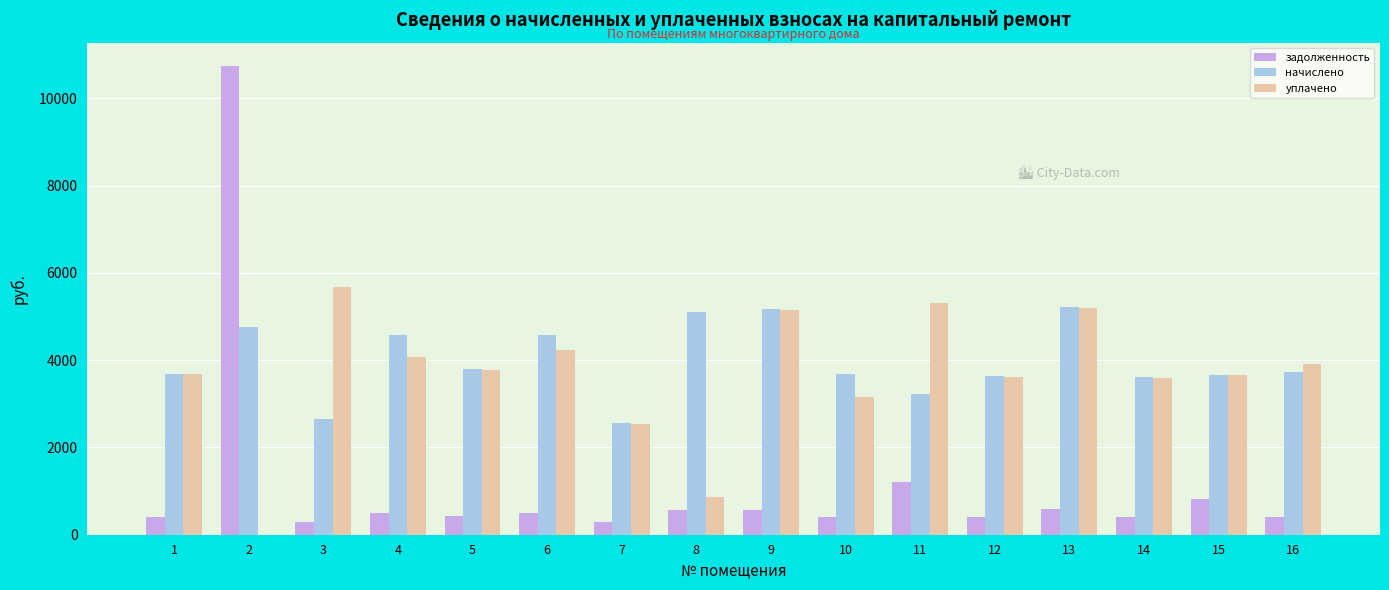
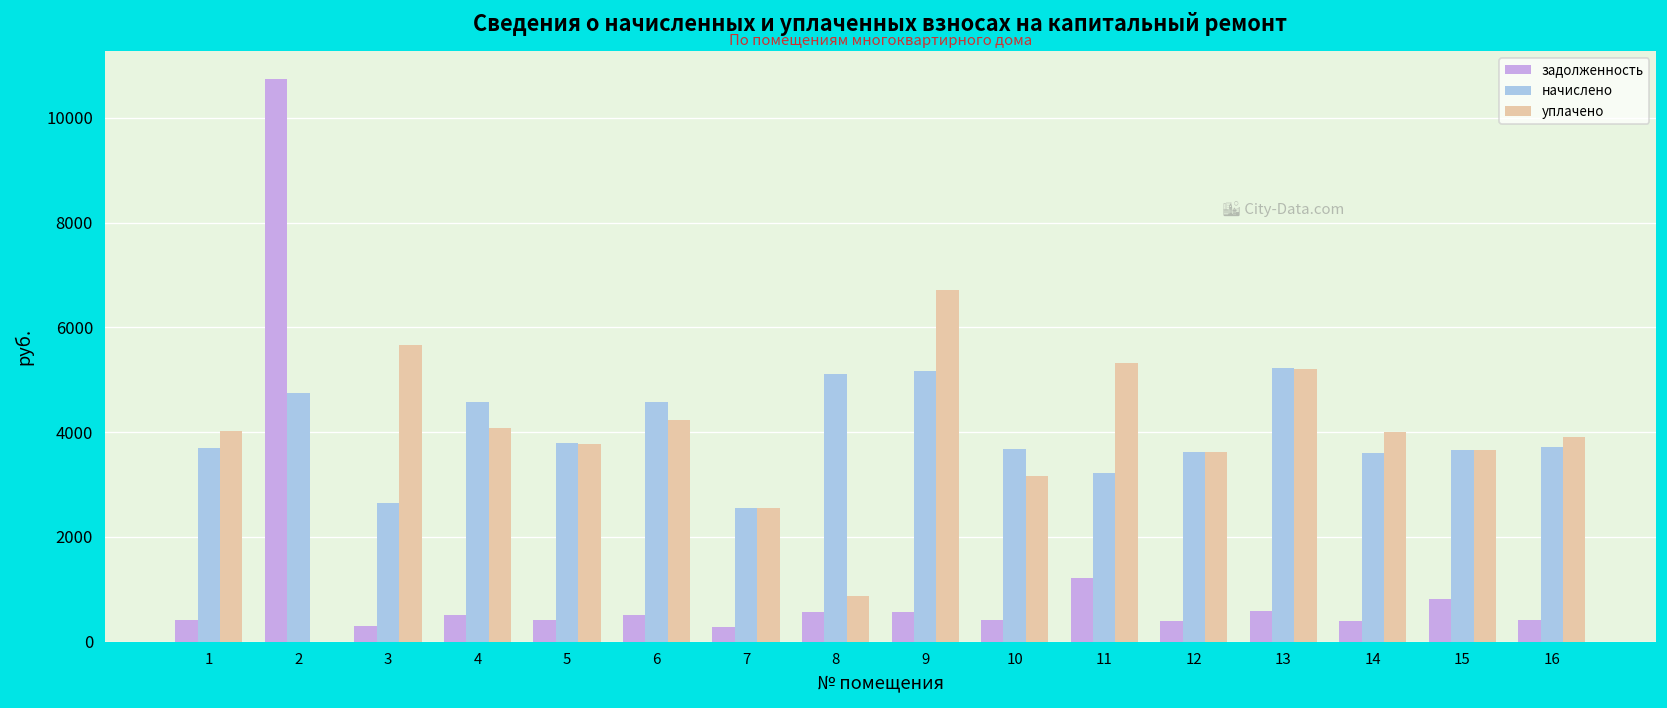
  {
    "уплачено": {
-     "1": 3700,
+     "1": 4000,
      "2": 0,
      "3": 5700,
      "4": 4100,
      "5": 3800,
      "6": 4200,
      "7": 2500,
      "8": 900,
-     "9": 5100,
+     "9": 6700,
      "10": 3200,
      "11": 5300,
      "12": 3600,
      "13": 5200,
-     "14": 3600,
+     "14": 4000,
      "15": 3700,
      "16": 3900
    }
  }
